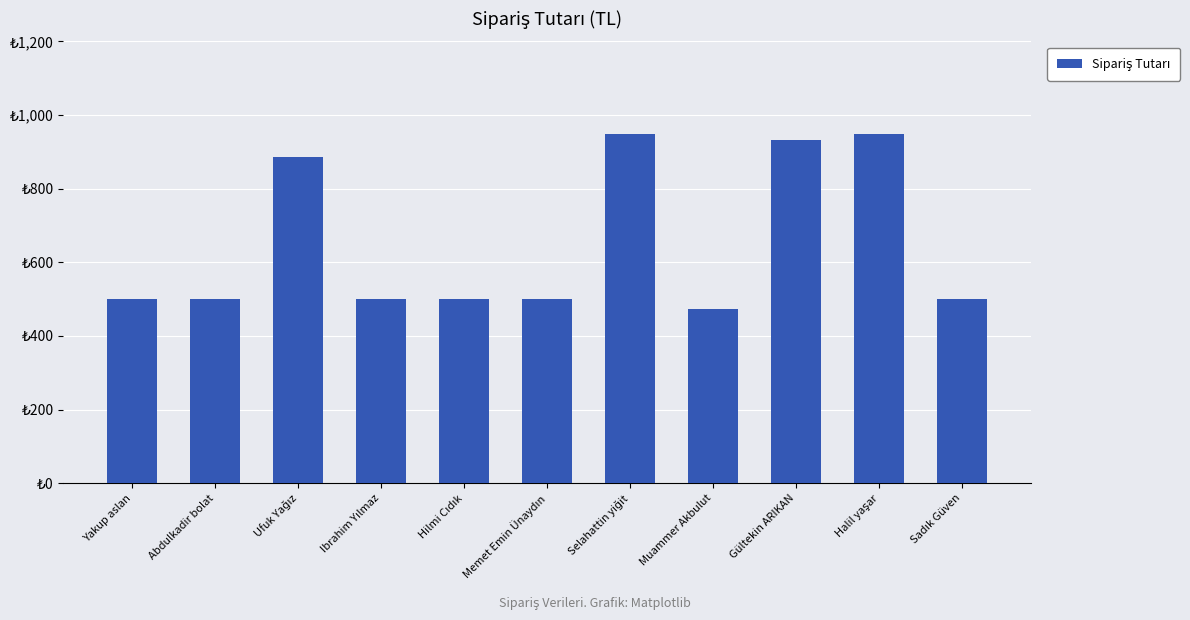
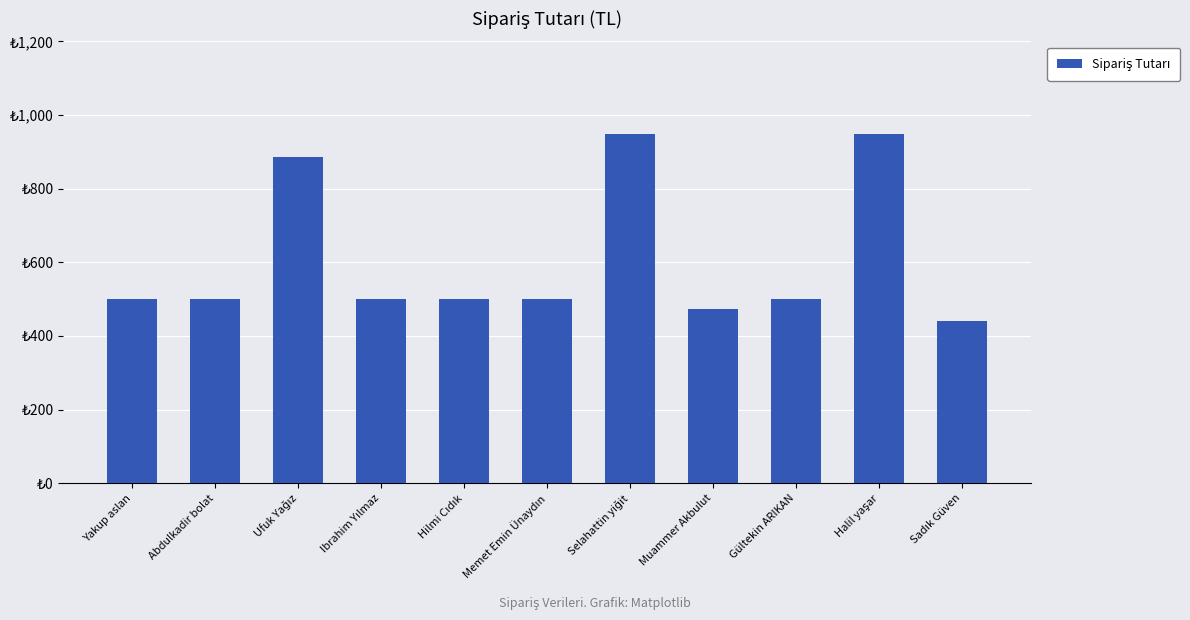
  {
    "Yakup aslan": "₺500",
    "Abdulkadir bolat": "₺500",
    "Ufuk Yağız": "₺890",
    "Ibrahim Yılmaz": "₺500",
    "Hilmi Cıdık": "₺500",
    "Memet Emin Ünaydın": "₺500",
    "Selahattin yiğit": "₺950",
    "Muammer Akbulut": "₺470",
-   "Gültekin ARIKAN": "₺930",
+   "Gültekin ARIKAN": "₺500",
    "Halil yaşar": "₺950",
-   "Sadık Güven": "₺500"
+   "Sadık Güven": "₺440"
  }
